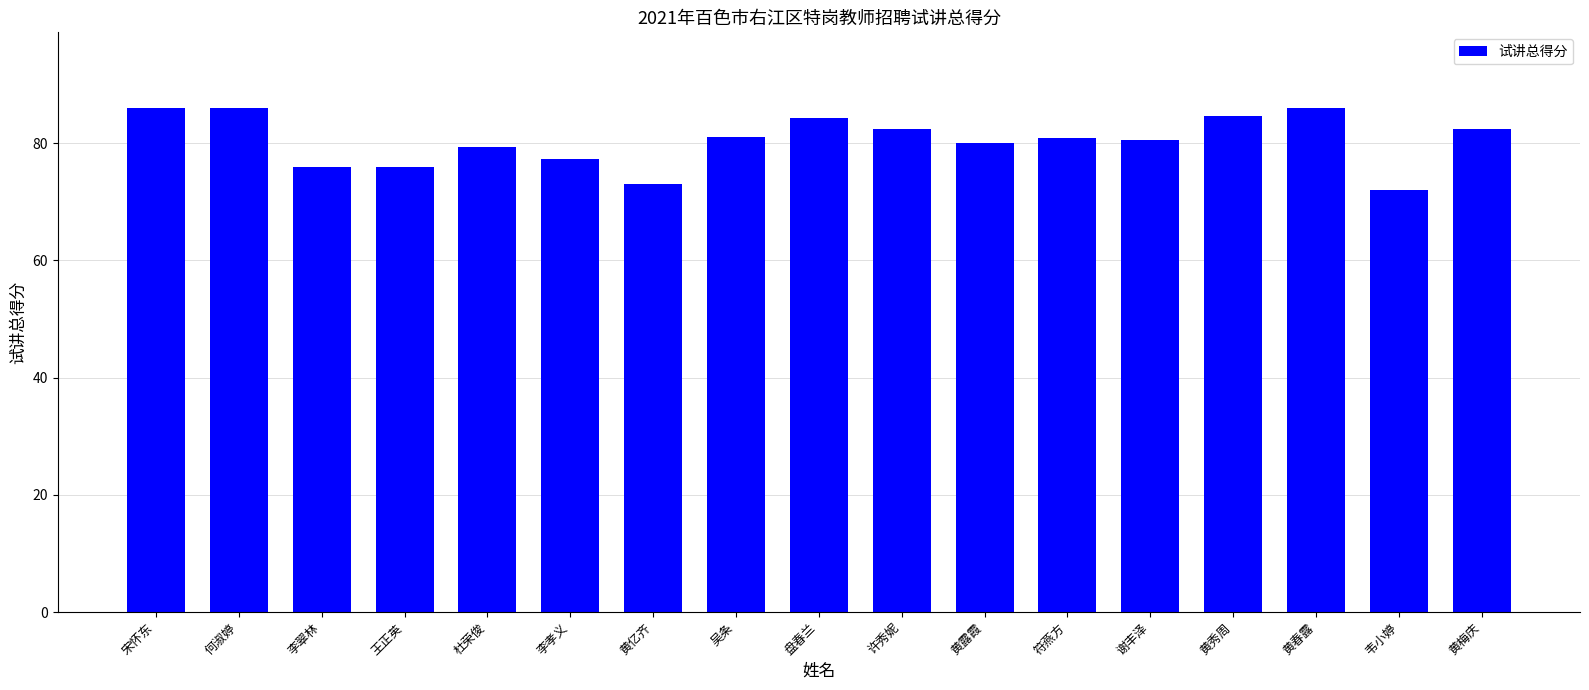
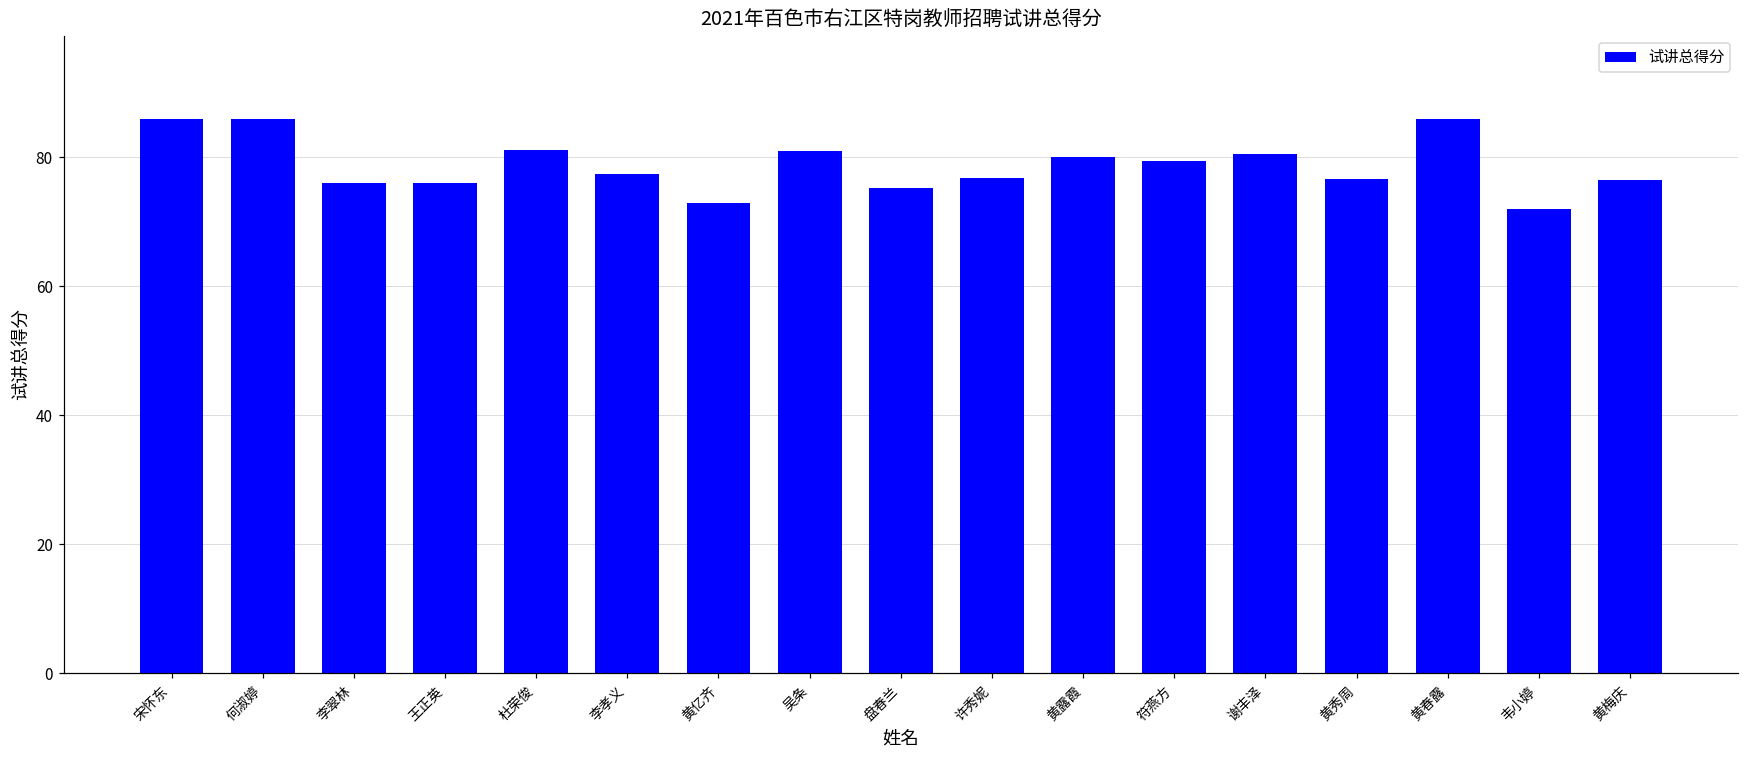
  {
    "宋怀东": 86,
    "何淑婷": 86,
    "李翠林": 76,
    "王正英": 76,
-   "杜荣俊": 79,
+   "杜荣俊": 81,
    "李孝义": 77,
    "黄亿齐": 73,
    "吴条": 81,
-   "盘春兰": 84,
-   "许秀妮": 82,
+   "盘春兰": 75,
+   "许秀妮": 77,
    "黄露霞": 80,
-   "符燕方": 81,
+   "符燕方": 79,
    "谢丰泽": 81,
-   "黄秀周": 85,
+   "黄秀周": 77,
    "黄春露": 86,
    "韦小婷": 72,
-   "黄梅庆": 82
+   "黄梅庆": 77
  }
